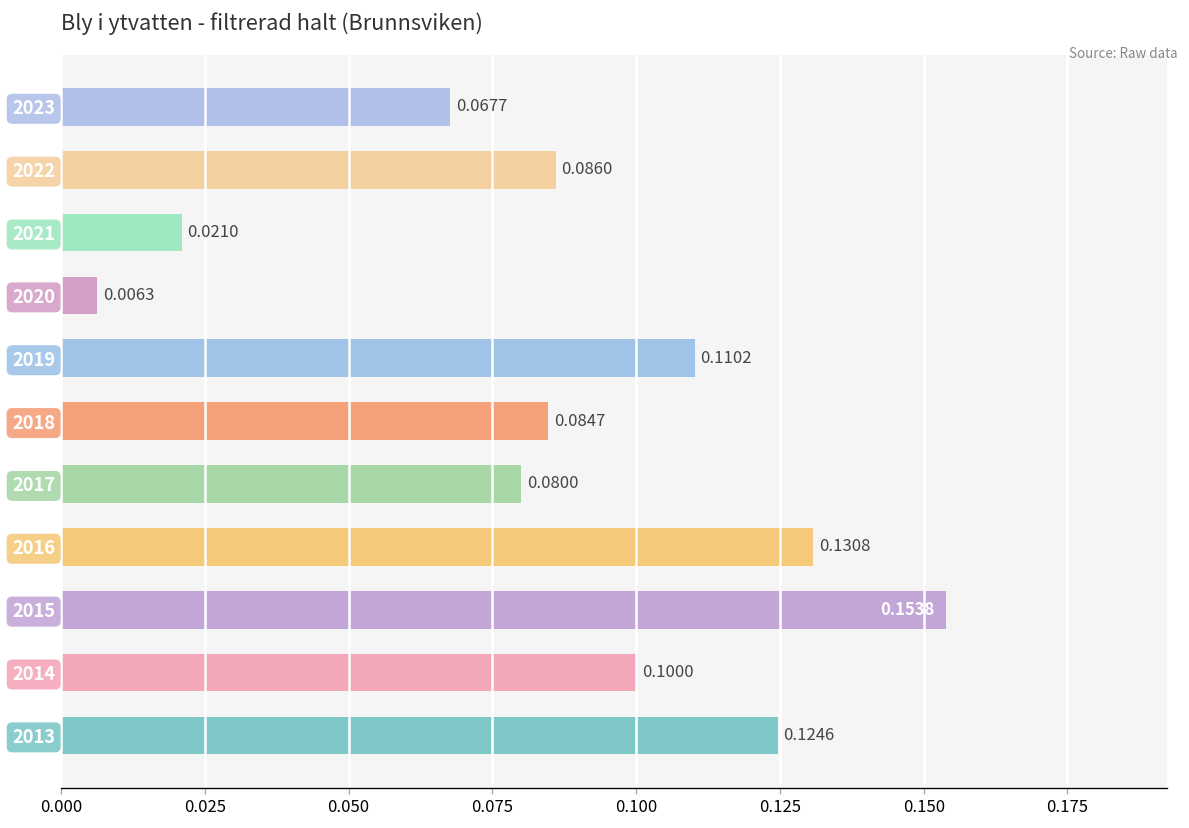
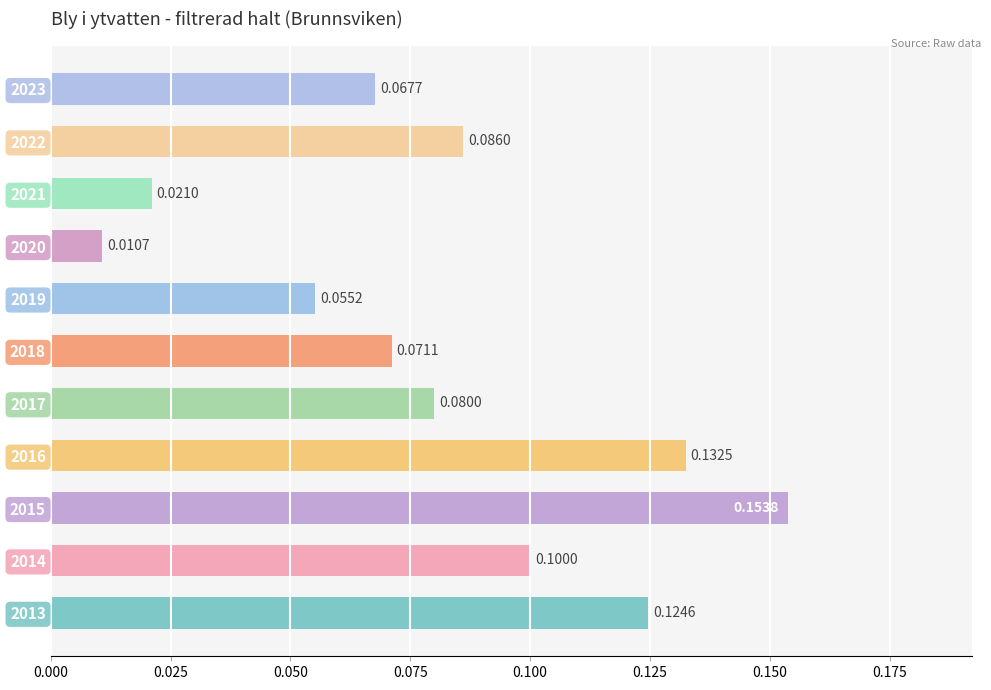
  {
    "2023": 0.0677,
    "2022": 0.0860,
    "2021": 0.0210,
-   "2020": 0.0063,
-   "2019": 0.1102,
-   "2018": 0.0847,
+   "2020": 0.0107,
+   "2019": 0.0552,
+   "2018": 0.0711,
    "2017": 0.0800,
-   "2016": 0.1308,
+   "2016": 0.1325,
    "2015": 0.1538,
    "2014": 0.1000,
    "2013": 0.1246
  }
